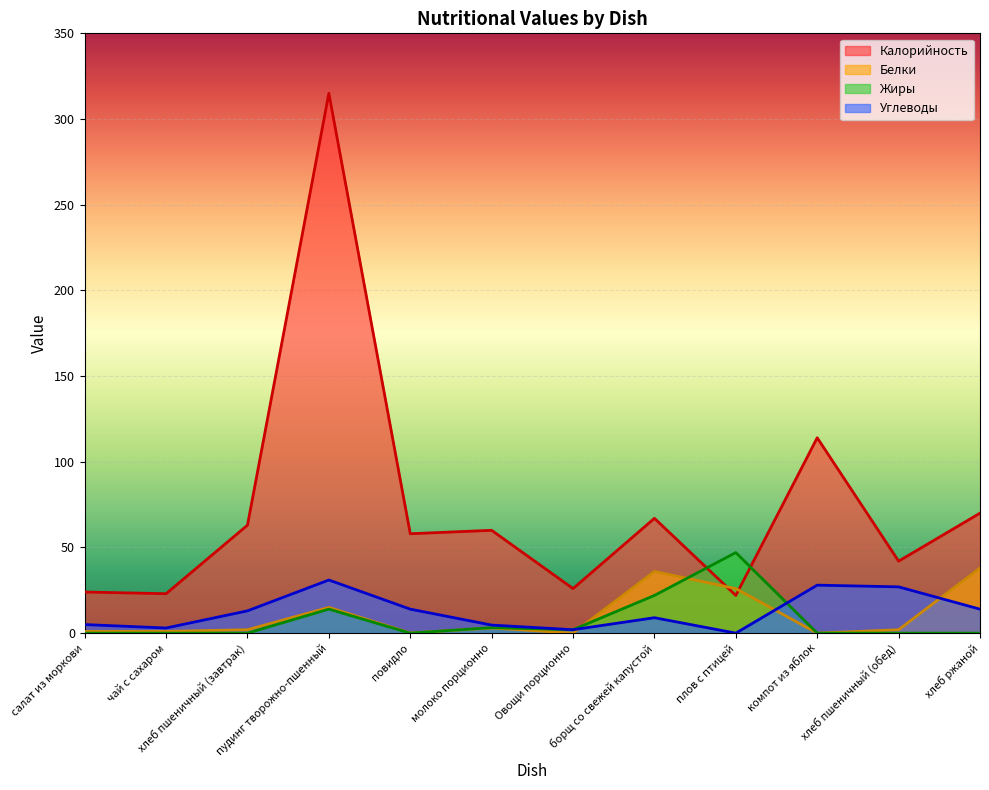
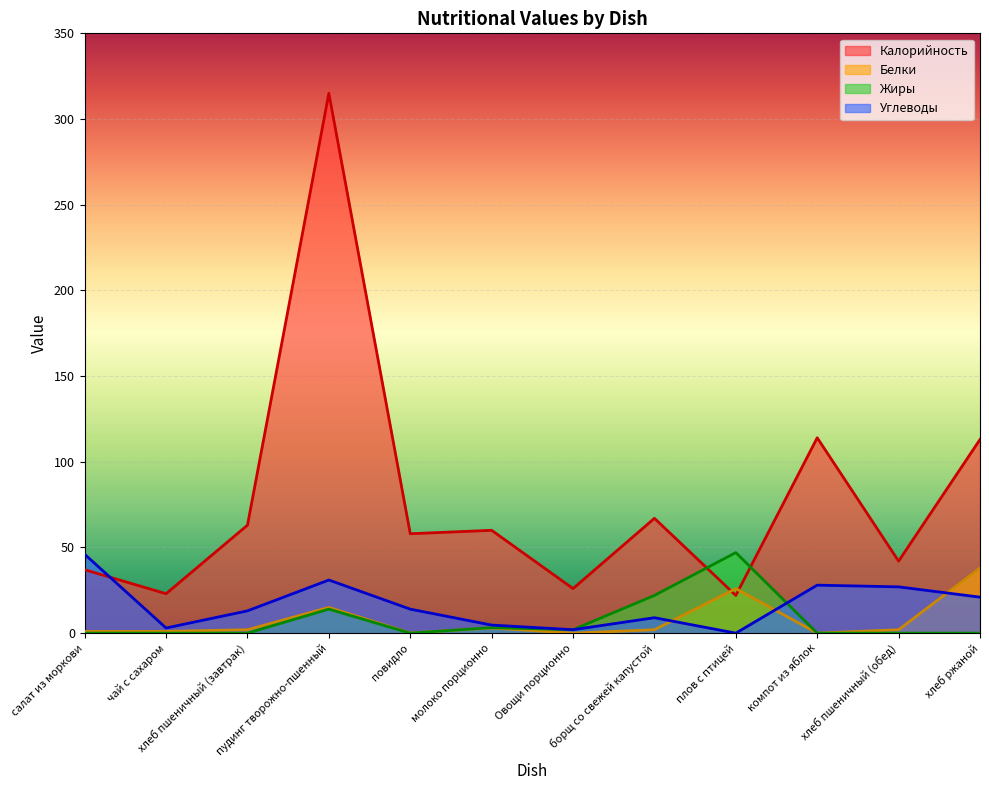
  {
    "Калорийность": {
-     "салат из моркови": 24,
+     "салат из моркови": 37,
      "чай с сахаром": 23,
      "хлеб пшеничный (завтрак)": 63,
      "пудинг творожно-пшенный": 315,
      "повидло": 58,
      "молоко порционно": 60,
      "Овощи порционно": 26,
      "борщ со свежей капустой": 67,
      "плов с птицей": 22,
      "компот из яблок": 114,
      "хлеб пшеничный (обед)": 42,
-     "хлеб ржаной": 70
+     "хлеб ржаной": 113
    },
    "Белки": {
      "хлеб пшеничный (завтрак)": 2,
      "Овощи порционно": 0,
-     "борщ со свежей капустой": 36,
+     "борщ со свежей капустой": 2,
      "плов с птицей": 26,
      "хлеб пшеничный (обед)": 2,
      "хлеб ржаной": 38
    },
    "Жиры": {
      "хлеб пшеничный (завтрак)": 0,
      "борщ со свежей капустой": 22,
      "плов с птицей": 47,
      "хлеб пшеничный (обед)": 0,
      "хлеб ржаной": 0
    },
    "Углеводы": {
-     "салат из моркови": 5,
+     "салат из моркови": 46,
      "чай с сахаром": 3,
      "хлеб пшеничный (завтрак)": 13,
      "пудинг творожно-пшенный": 31,
      "повидло": 14,
      "молоко порционно": 5,
      "борщ со свежей капустой": 9,
      "плов с птицей": 0,
      "компот из яблок": 28,
      "хлеб пшеничный (обед)": 27,
-     "хлеб ржаной": 14
+     "хлеб ржаной": 21
    }
  }
